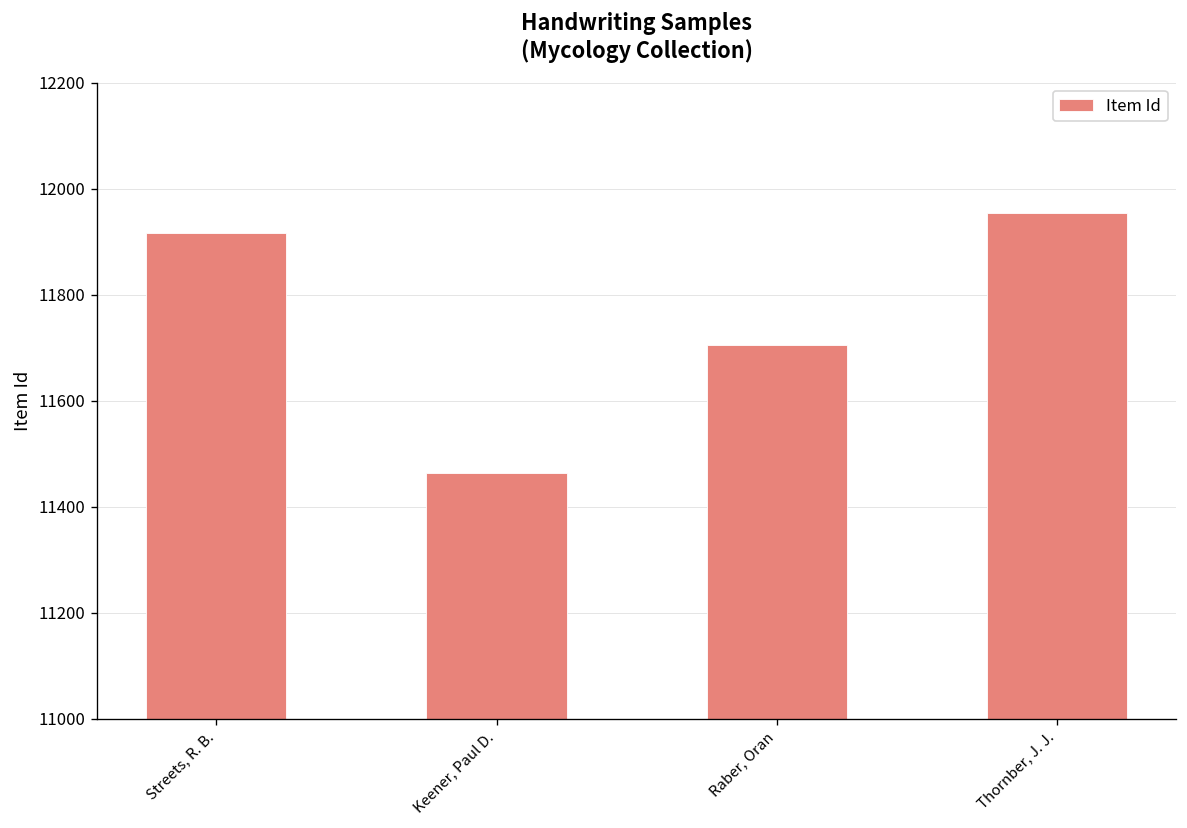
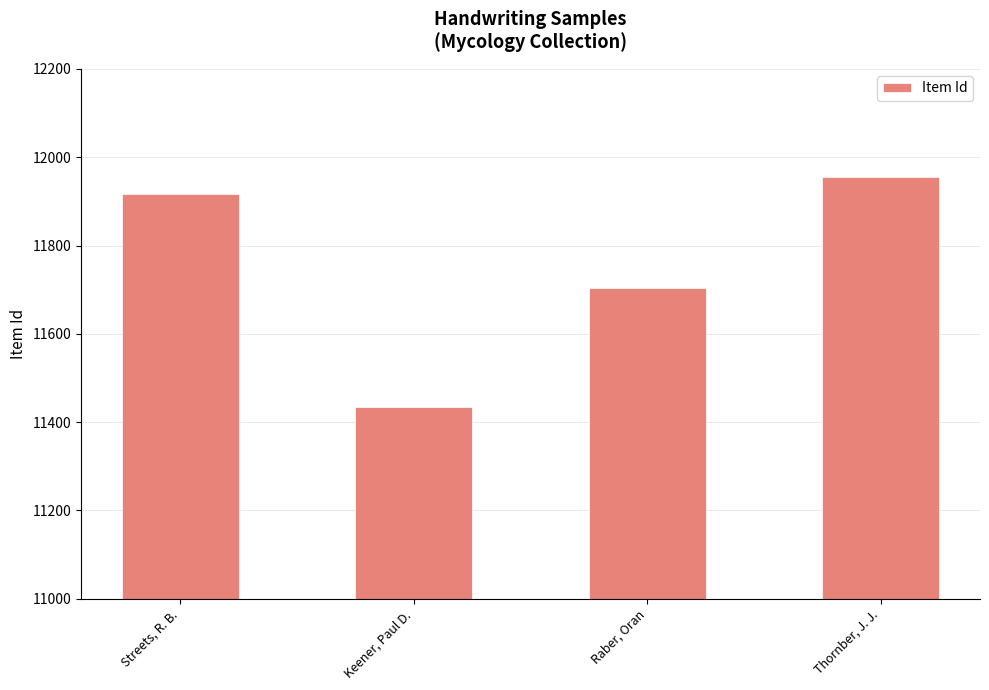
  {
    "Streets, R. B.": 11920,
-   "Keener, Paul D.": 11460,
+   "Keener, Paul D.": 11430,
    "Raber, Oran": 11710,
    "Thornber, J. J.": 11960
  }
